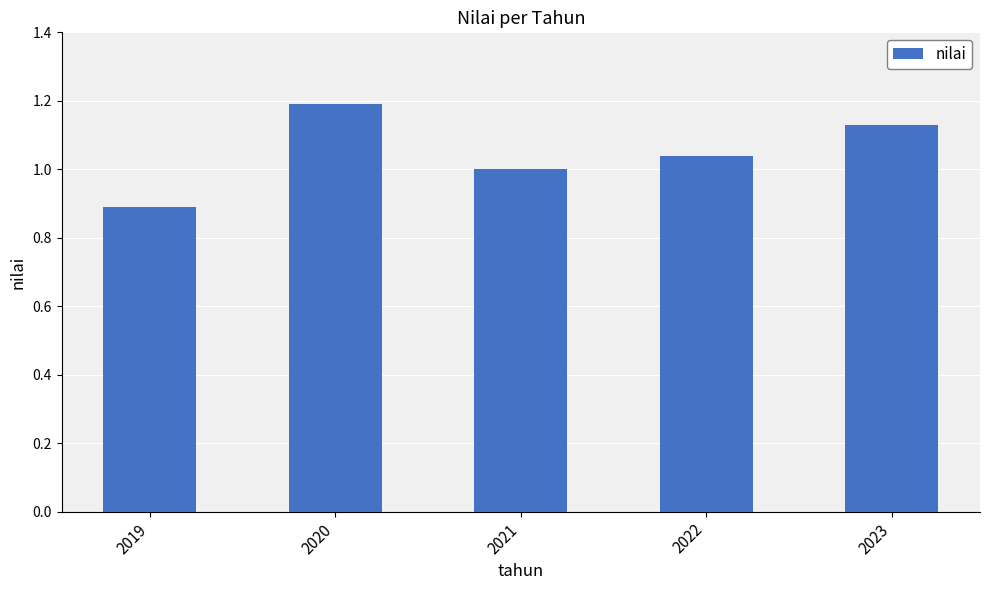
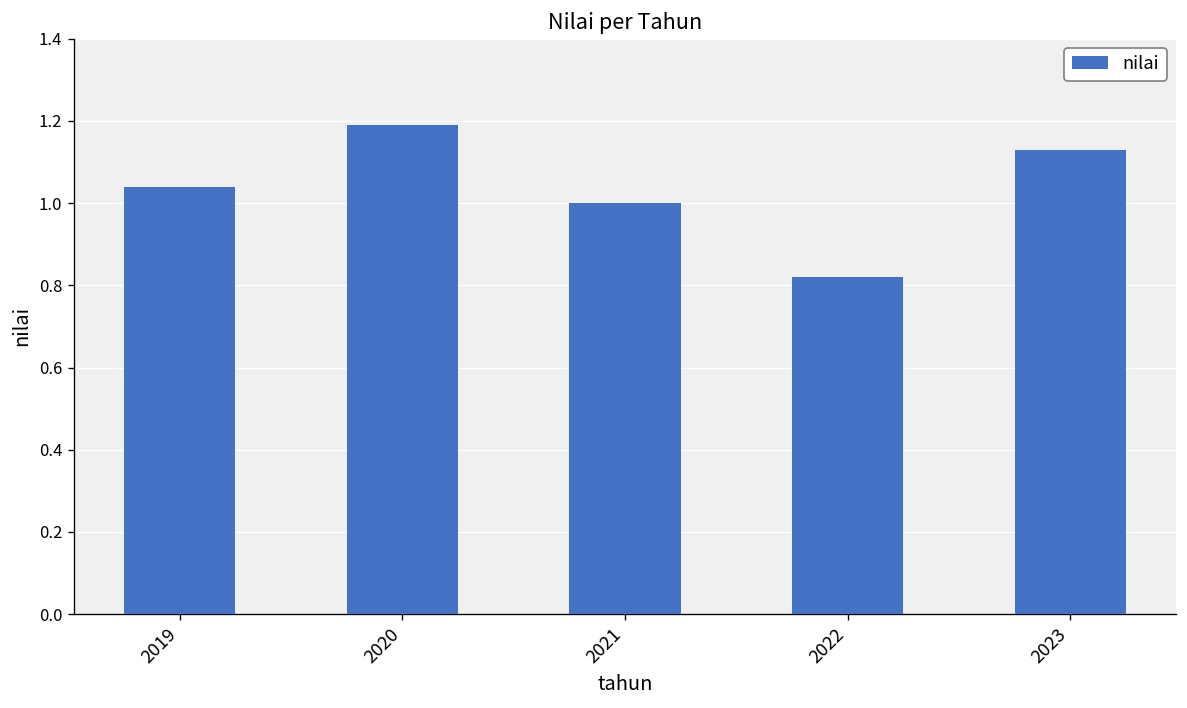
  {
-   "2019": 0.89,
+   "2019": 1.04,
    "2020": 1.19,
    "2021": 1.00,
-   "2022": 1.04,
+   "2022": 0.82,
    "2023": 1.13
  }
